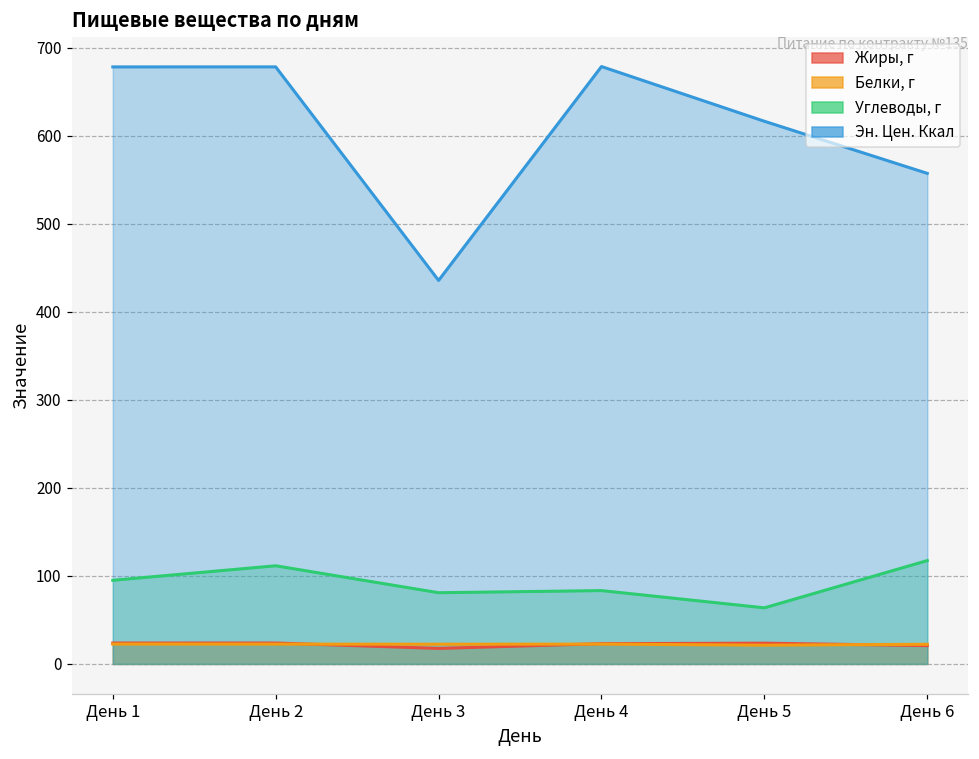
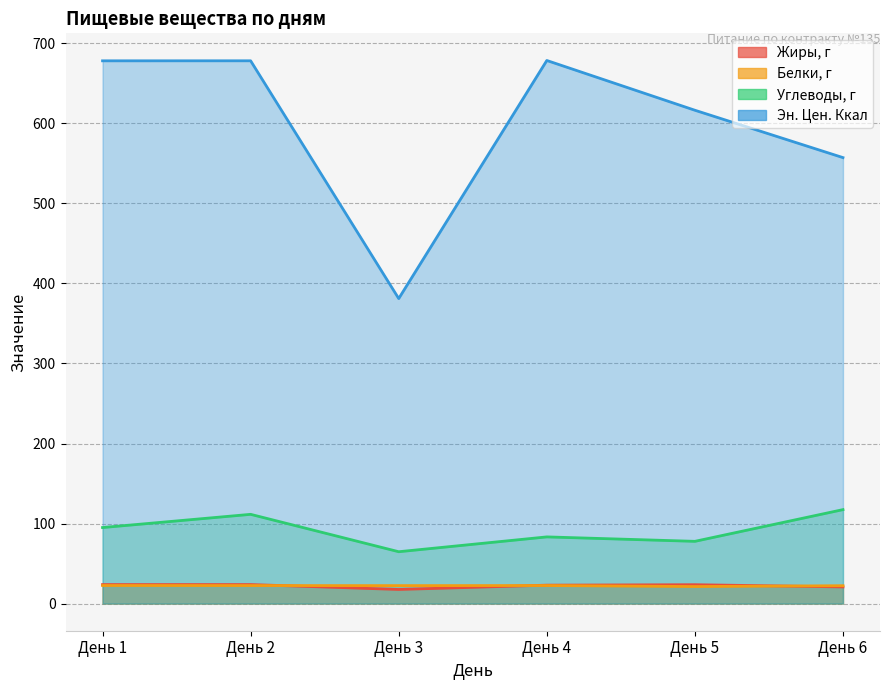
  {
    "Углеводы, г": {
      "День 1": 100,
      "День 2": 110,
-     "День 3": 80,
+     "День 3": 60,
      "День 4": 80,
-     "День 5": 60,
+     "День 5": 80,
      "День 6": 120
    },
    "Эн. Цен. Ккал": {
      "День 1": 680,
      "День 2": 680,
-     "День 3": 440,
+     "День 3": 380,
      "День 4": 680,
      "День 5": 620,
      "День 6": 560
    }
  }
